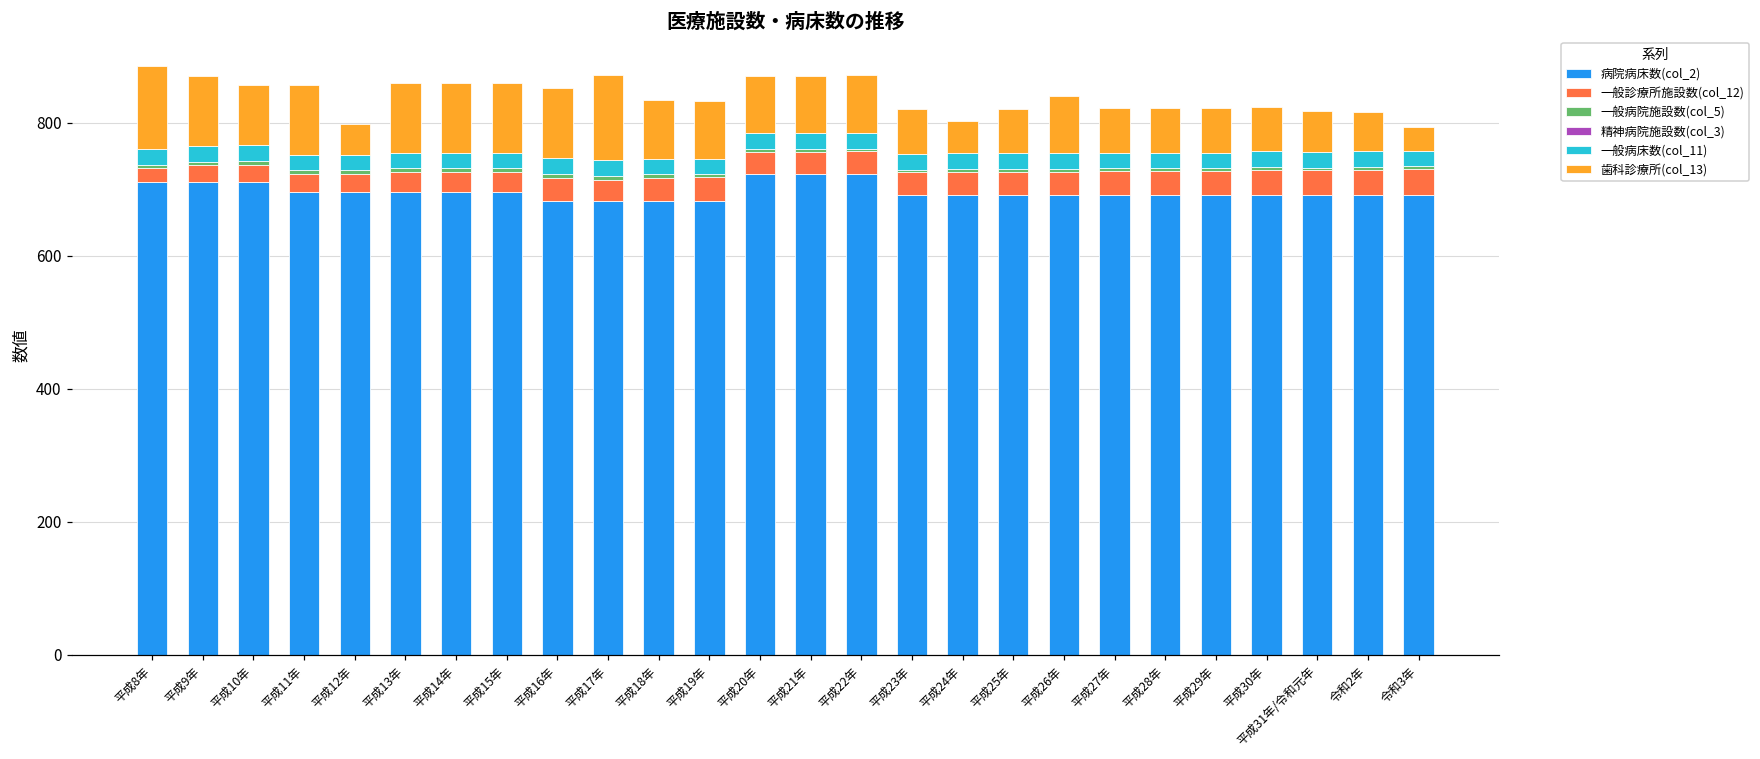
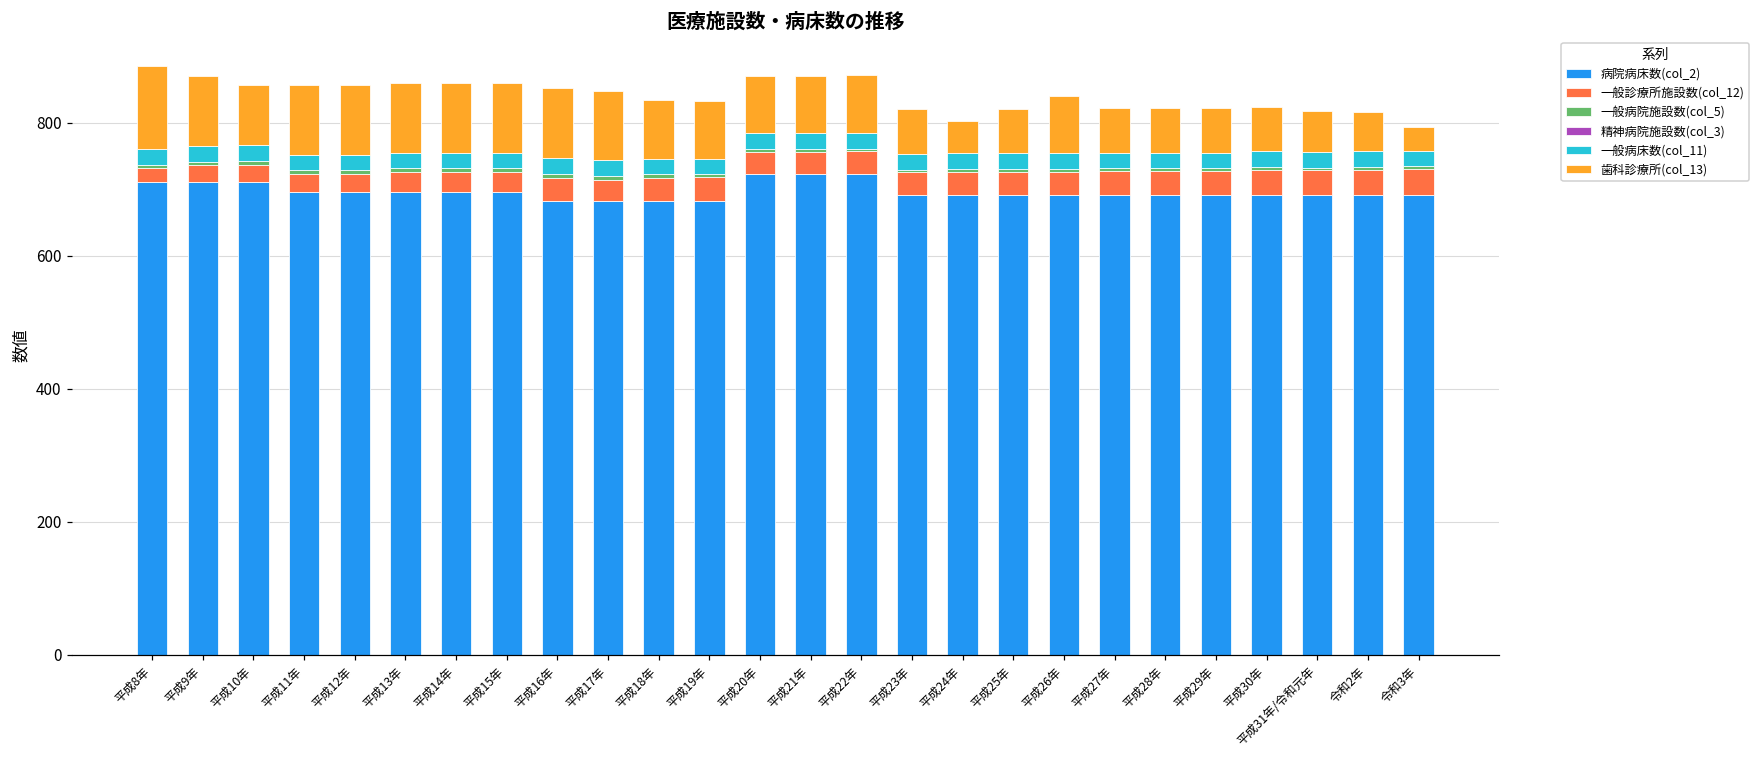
  {
    "一般診療所施設数(col_12)": {
      "平成8年": 20,
      "平成9年": 30,
      "平成10年": 30,
      "平成11年": 30,
      "平成12年": 30,
      "平成13年": 30,
      "平成14年": 30,
      "平成15年": 30,
      "平成16年": 40,
      "平成17年": 30,
      "平成18年": 40,
      "平成19年": 40,
      "平成20年": 30,
      "平成21年": 30,
      "平成22年": 30,
      "平成23年": 30,
      "平成24年": 40,
      "平成25年": 40,
      "平成26年": 40,
      "平成27年": 40,
      "平成28年": 40,
      "平成29年": 40,
      "平成30年": 40,
      "平成31年/令和元年": 40,
      "令和2年": 40,
      "令和3年": 40
    },
    "精神病院施設数(col_3)": {
      "平成19年": 0,
      "平成20年": 0,
      "平成21年": 0,
      "平成22年": 0,
      "平成23年": 0,
      "平成24年": 0,
      "平成25年": 0,
      "平成26年": 0,
      "平成27年": 0,
      "平成28年": 0,
      "平成29年": 0,
      "平成30年": 0,
      "平成31年/令和元年": 0,
      "令和2年": 0,
      "令和3年": 0
    },
    "歯科診療所(col_13)": {
      "平成8年": 120,
      "平成9年": 110,
      "平成10年": 90,
      "平成11年": 110,
-     "平成12年": 50,
+     "平成12年": 110,
      "平成13年": 110,
      "平成14年": 110,
      "平成15年": 110,
      "平成16年": 110,
-     "平成17年": 130,
+     "平成17年": 100,
      "平成18年": 90,
      "平成19年": 90,
      "平成20年": 90,
      "平成21年": 90,
      "平成22年": 90,
      "平成23年": 70,
      "平成24年": 50,
      "平成25年": 70,
      "平成26年": 90,
      "平成27年": 70,
      "平成28年": 70,
      "平成29年": 70,
      "平成30年": 70,
      "平成31年/令和元年": 60,
      "令和2年": 60,
      "令和3年": 40
    }
  }
